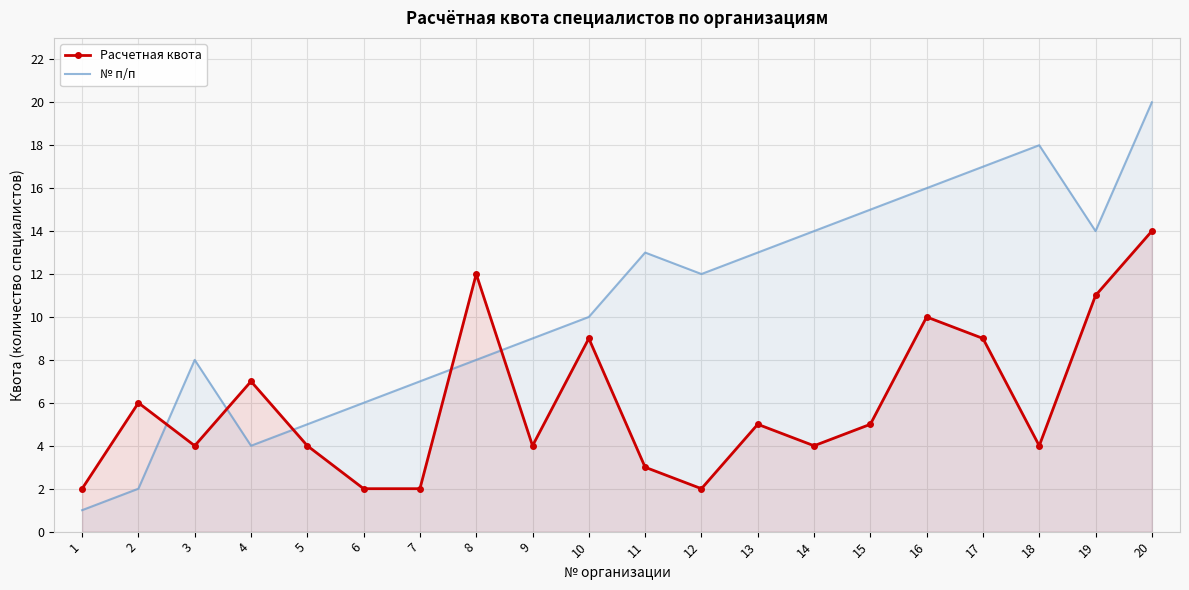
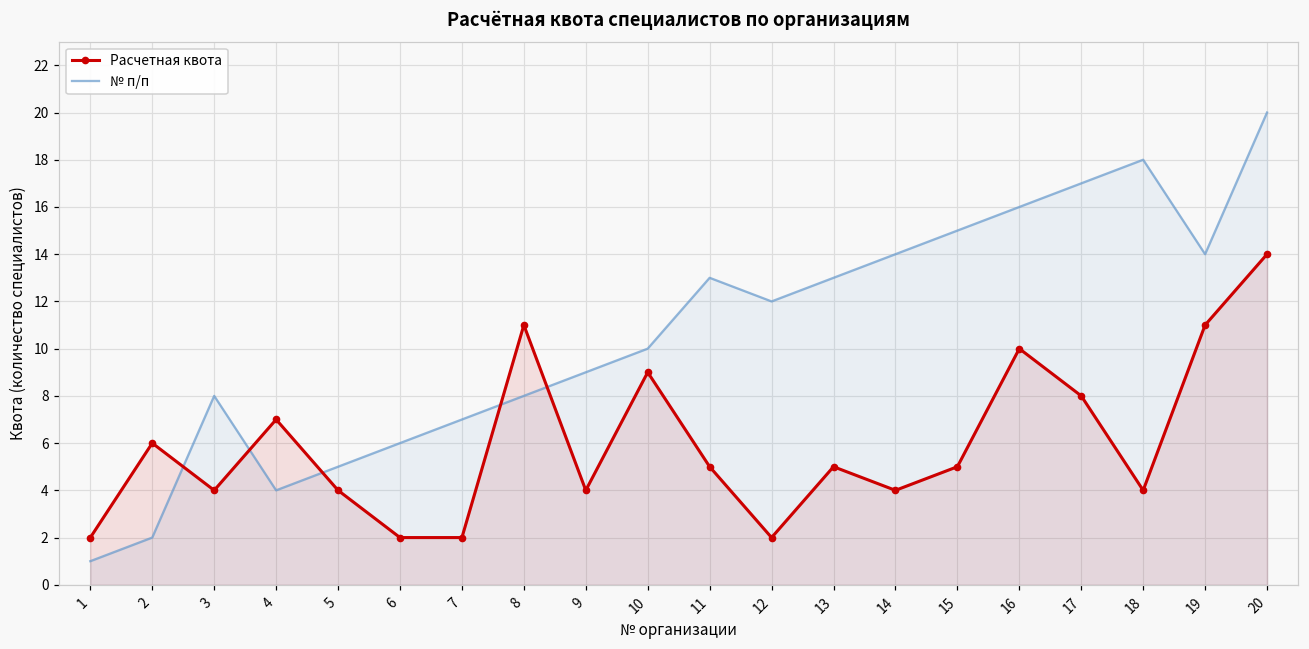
  {
    "Расчетная квота": {
      "1": 2,
      "2": 6,
      "3": 4,
      "4": 7,
      "5": 4,
      "6": 2,
      "7": 2,
-     "8": 12,
+     "8": 11,
      "9": 4,
      "10": 9,
-     "11": 3,
+     "11": 5,
      "12": 2,
      "13": 5,
      "14": 4,
      "15": 5,
      "16": 10,
-     "17": 9,
+     "17": 8,
      "18": 4,
      "19": 11,
      "20": 14
    },
    "№ п/п": {
      "1": 1,
      "2": 2,
      "3": 8,
      "4": 4,
      "5": 5,
      "6": 6,
      "7": 7,
      "8": 8,
      "9": 9,
      "10": 10,
      "11": 13,
      "12": 12,
      "13": 13,
      "14": 14,
      "15": 15,
      "16": 16,
      "17": 17,
      "18": 18,
      "19": 14,
      "20": 20
    }
  }
